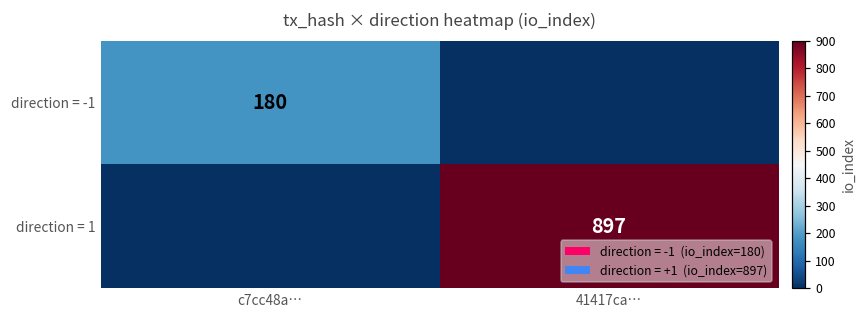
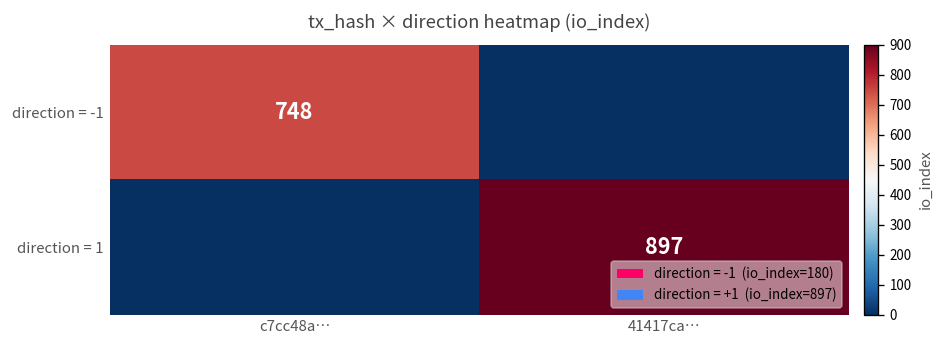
  {
    "direction = -1": {
-     "c7cc48a…": 180
+     "c7cc48a…": 748
    },
    "direction = 1": {
      "41417ca…": 897
    }
  }
